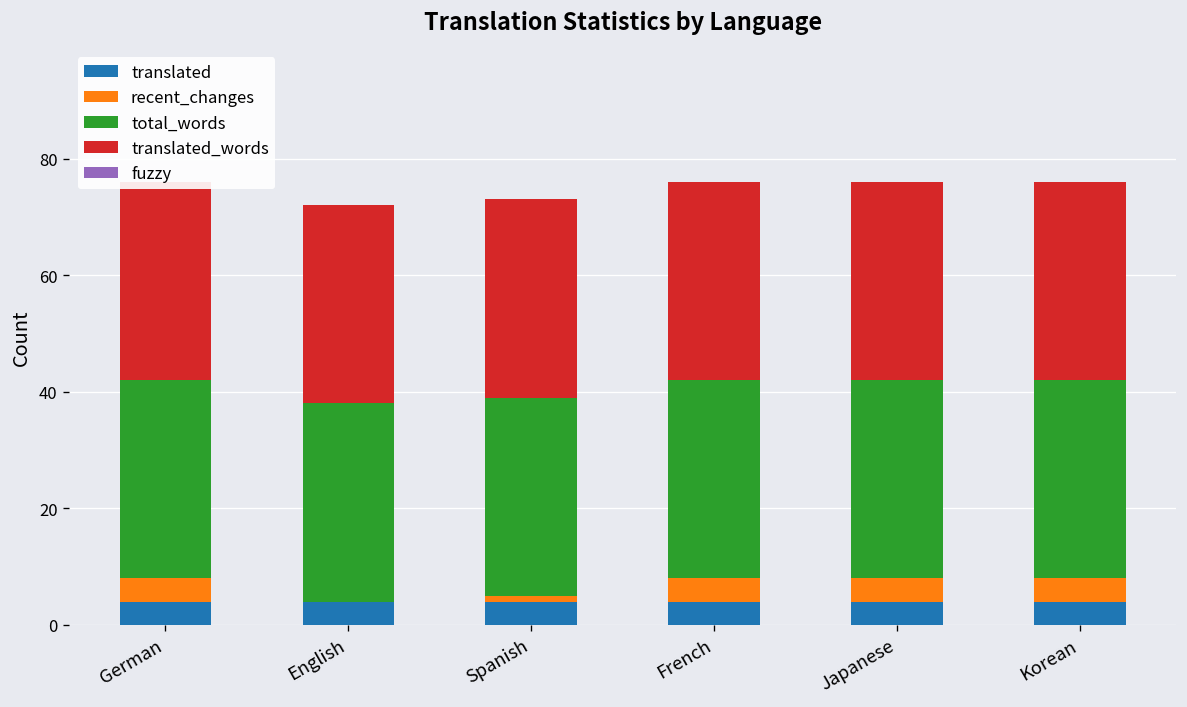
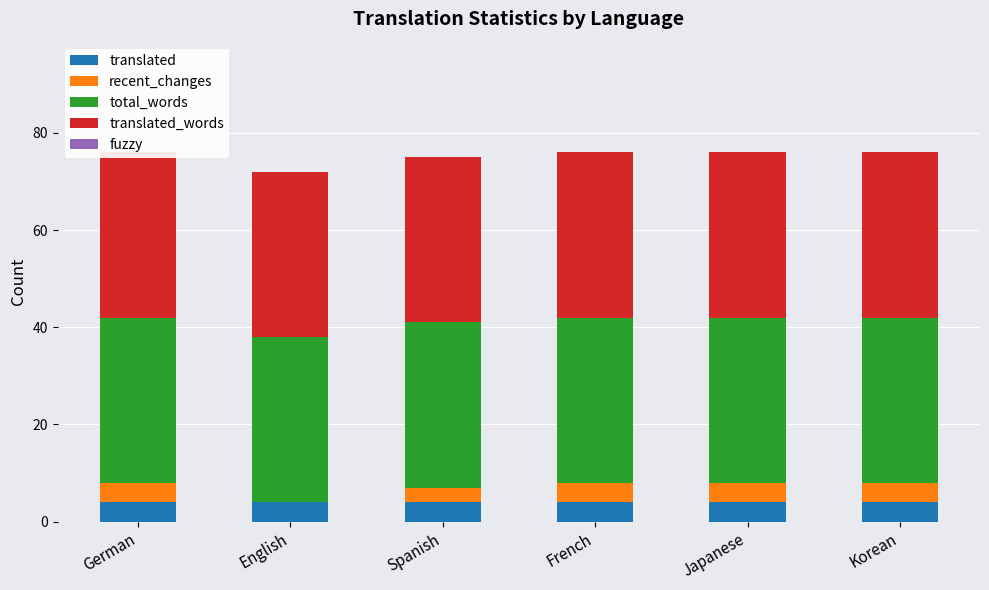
  {
    "translated": {
      "German": 4,
      "English": 4,
      "Spanish": 4,
      "French": 4,
      "Japanese": 4,
      "Korean": 4
    },
    "recent_changes": {
      "German": 4,
      "English": 0,
-     "Spanish": 1,
+     "Spanish": 3,
      "French": 4,
      "Japanese": 4,
      "Korean": 4
    },
    "total_words": {
      "German": 34,
      "English": 34,
      "Spanish": 34,
      "French": 34,
      "Japanese": 34,
      "Korean": 34
    }
  }
